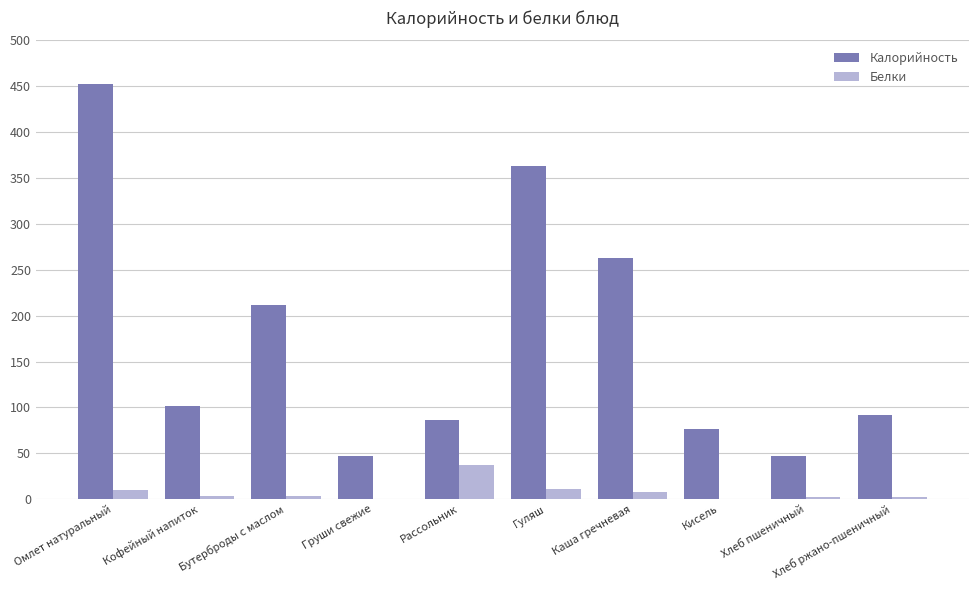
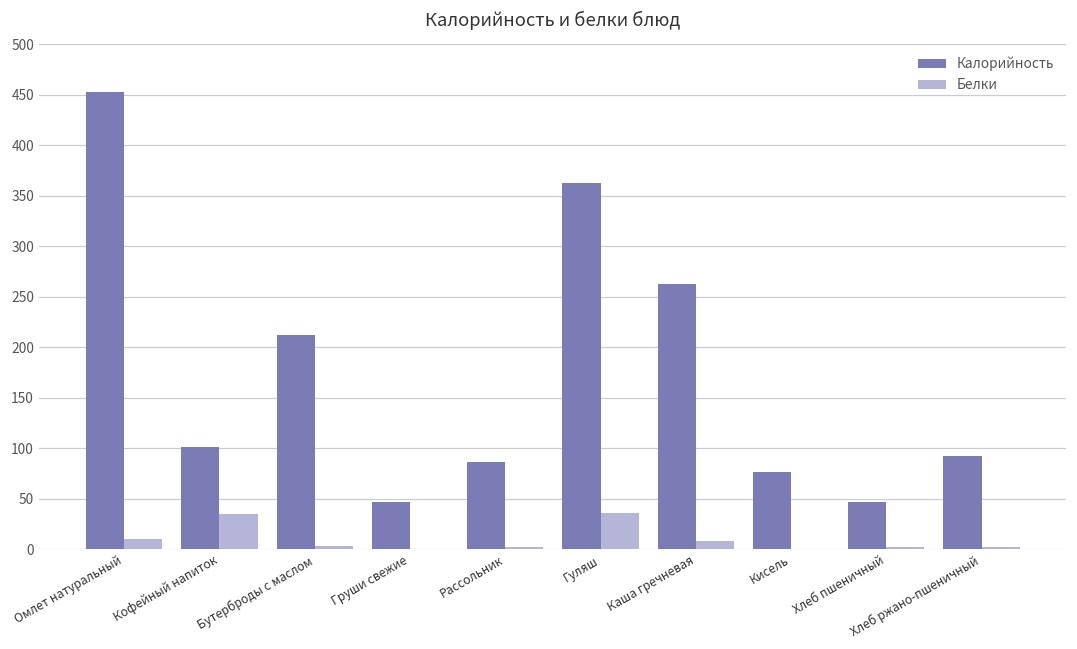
  {
    "Калорийность": {
      "Омлет натуральный": 450,
      "Кофейный напиток": 100,
      "Бутерброды с маслом": 210,
      "Груши свежие": 50,
      "Рассольник": 90,
      "Гуляш": 360,
      "Каша гречневая": 260,
      "Кисель": 80,
      "Хлеб пшеничный": 50,
      "Хлеб ржано-пшеничный": 90
    },
    "Белки": {
      "Омлет натуральный": 10,
-     "Кофейный напиток": 0,
+     "Кофейный напиток": 40,
      "Бутерброды с маслом": 0,
      "Груши свежие": 0,
-     "Рассольник": 40,
-     "Гуляш": 10,
+     "Рассольник": 0,
+     "Гуляш": 40,
      "Каша гречневая": 10,
      "Кисель": 0
    }
  }
